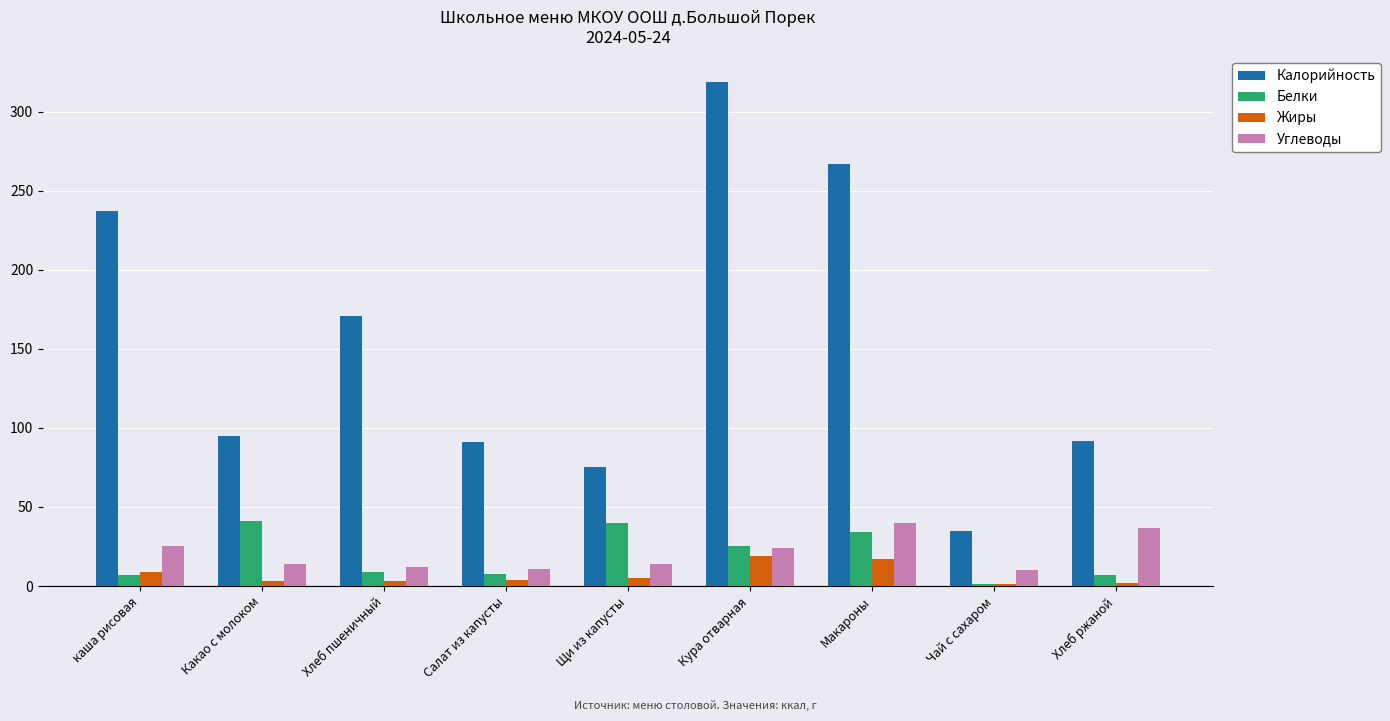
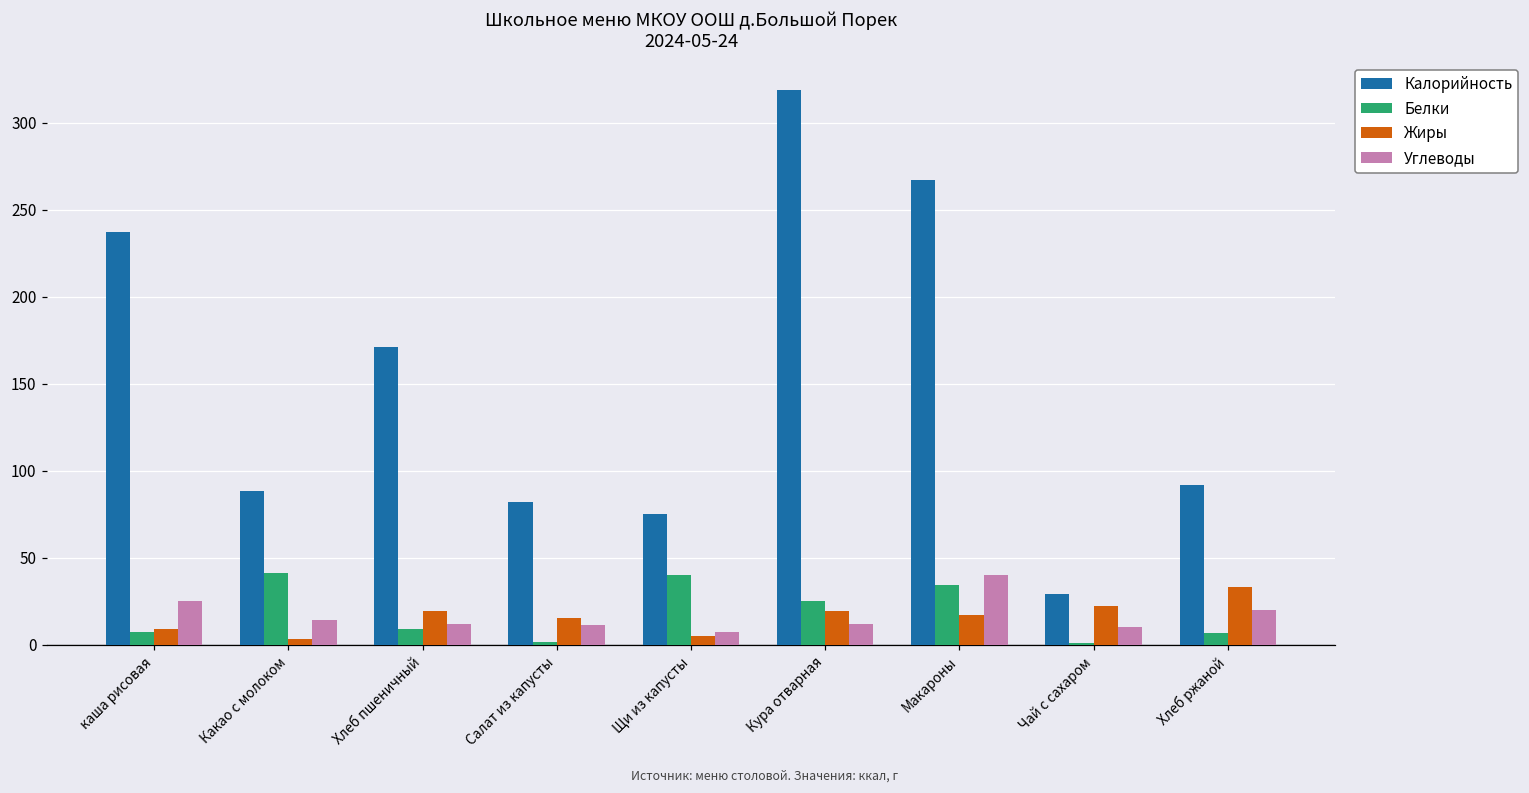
  {
    "Калорийность": {
      "каша рисовая": 237,
-     "Какао с молоком": 95,
+     "Какао с молоком": 88,
      "Хлеб пшеничный": 171,
-     "Салат из капусты": 91,
+     "Салат из капусты": 82,
      "Щи из капусты": 75,
      "Кура отварная": 319,
      "Макароны": 267,
-     "Чай с сахаром": 35,
+     "Чай с сахаром": 29,
      "Хлеб ржаной": 92
    },
    "Белки": {
      "каша рисовая": 7,
      "Какао с молоком": 41,
      "Хлеб пшеничный": 9,
-     "Салат из капусты": 8,
+     "Салат из капусты": 2,
      "Щи из капусты": 40,
      "Кура отварная": 25,
      "Макароны": 34,
      "Хлеб ржаной": 7
    },
    "Жиры": {
      "каша рисовая": 9,
      "Какао с молоком": 3,
-     "Хлеб пшеничный": 3,
-     "Салат из капусты": 4,
+     "Хлеб пшеничный": 19,
+     "Салат из капусты": 15,
      "Щи из капусты": 5,
      "Кура отварная": 19,
      "Макароны": 17,
-     "Чай с сахаром": 1,
-     "Хлеб ржаной": 2
+     "Чай с сахаром": 22,
+     "Хлеб ржаной": 33
    },
    "Углеводы": {
      "каша рисовая": 25,
      "Какао с молоком": 14,
      "Хлеб пшеничный": 12,
      "Салат из капусты": 11,
-     "Щи из капусты": 14,
-     "Кура отварная": 24,
+     "Щи из капусты": 7,
+     "Кура отварная": 12,
      "Макароны": 40,
      "Чай с сахаром": 10,
-     "Хлеб ржаной": 37
+     "Хлеб ржаной": 20
    }
  }
